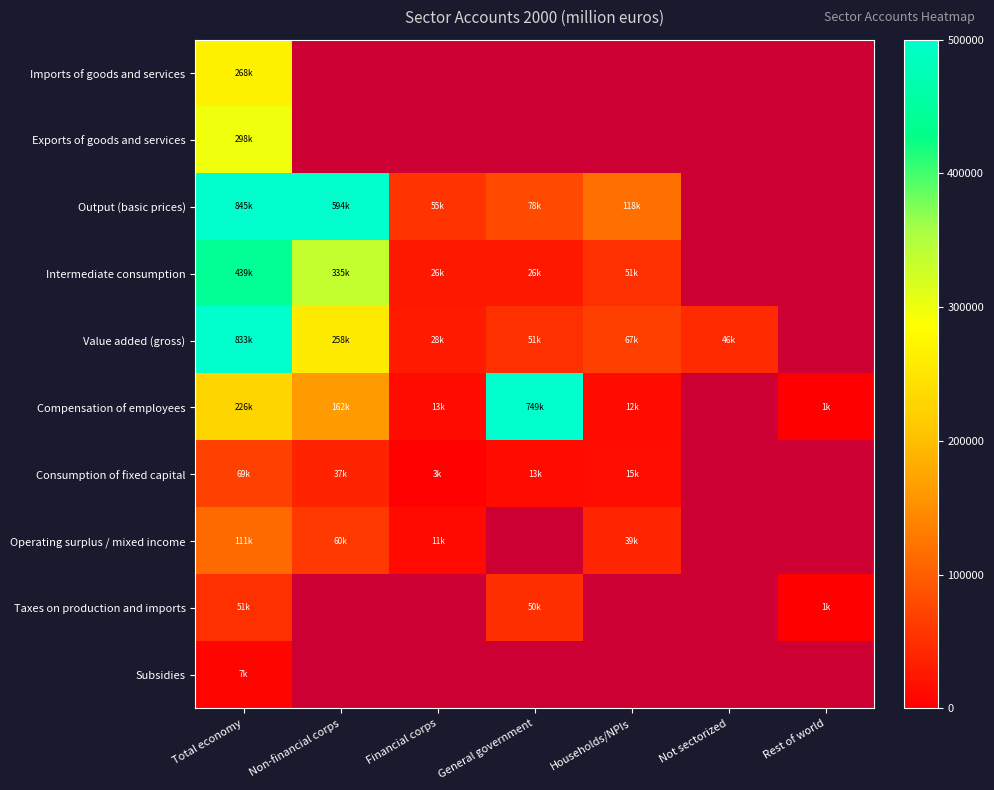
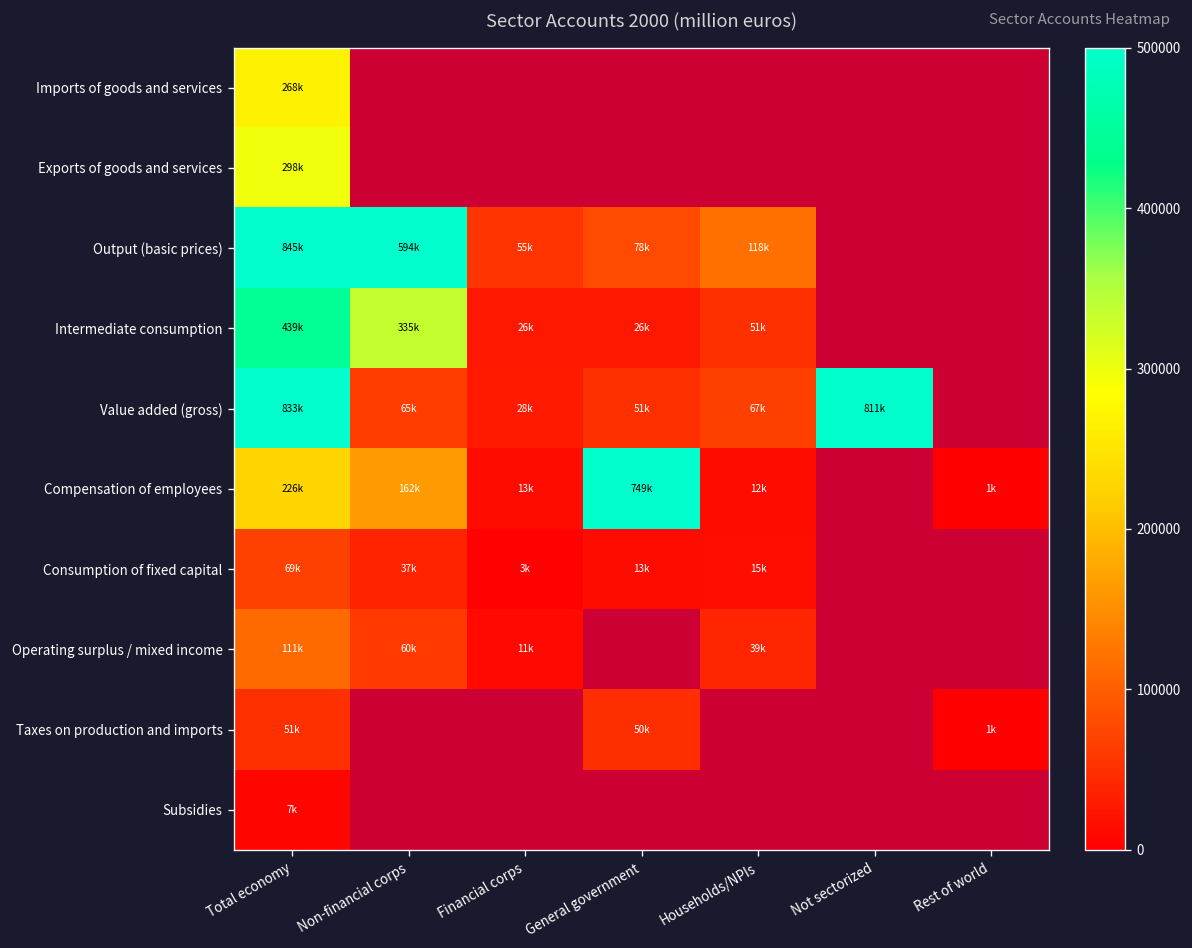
  {
    "Imports of goods and services": {
      "Total economy": "268k"
    },
    "Exports of goods and services": {
      "Total economy": "298k"
    },
    "Output (basic prices)": {
      "Total economy": "845k",
      "Non-financial corps": "594k",
      "Financial corps": "55k",
      "General government": "78k",
      "Households/NPIs": "118k"
    },
    "Intermediate consumption": {
      "Total economy": "439k",
      "Non-financial corps": "335k",
      "Financial corps": "26k",
      "General government": "26k",
      "Households/NPIs": "51k"
    },
    "Value added (gross)": {
      "Total economy": "833k",
-     "Non-financial corps": "258k",
+     "Non-financial corps": "65k",
      "Financial corps": "28k",
      "General government": "51k",
      "Households/NPIs": "67k",
-     "Not sectorized": "46k"
+     "Not sectorized": "811k"
    },
    "Compensation of employees": {
      "Total economy": "226k",
      "Non-financial corps": "162k",
      "Financial corps": "13k",
      "General government": "749k",
      "Households/NPIs": "12k",
      "Rest of world": "1k"
    },
    "Consumption of fixed capital": {
      "Total economy": "69k",
      "Non-financial corps": "37k",
      "Financial corps": "3k",
      "General government": "13k",
      "Households/NPIs": "15k"
    },
    "Operating surplus / mixed income": {
      "Total economy": "111k",
      "Non-financial corps": "60k",
      "Financial corps": "11k",
      "Households/NPIs": "39k"
    },
    "Taxes on production and imports": {
      "Total economy": "51k",
      "General government": "50k",
      "Rest of world": "1k"
    },
    "Subsidies": {
      "Total economy": "7k"
    }
  }
